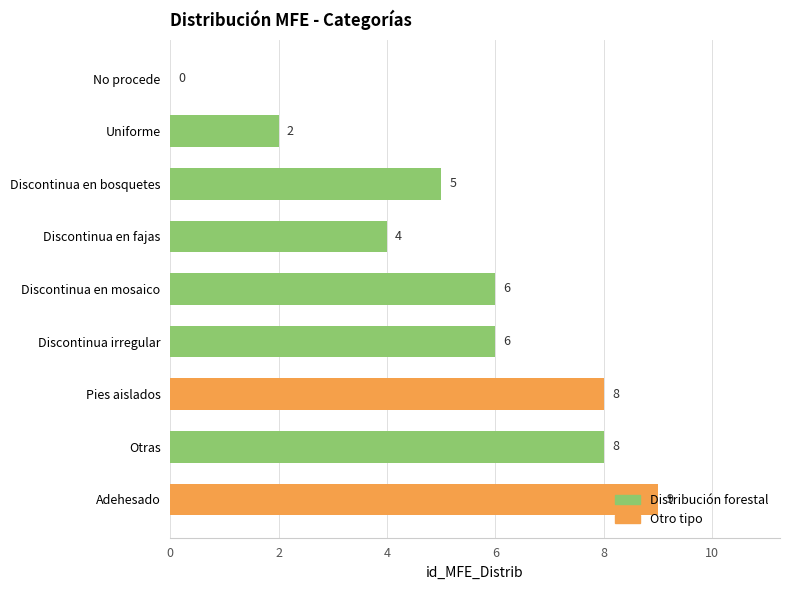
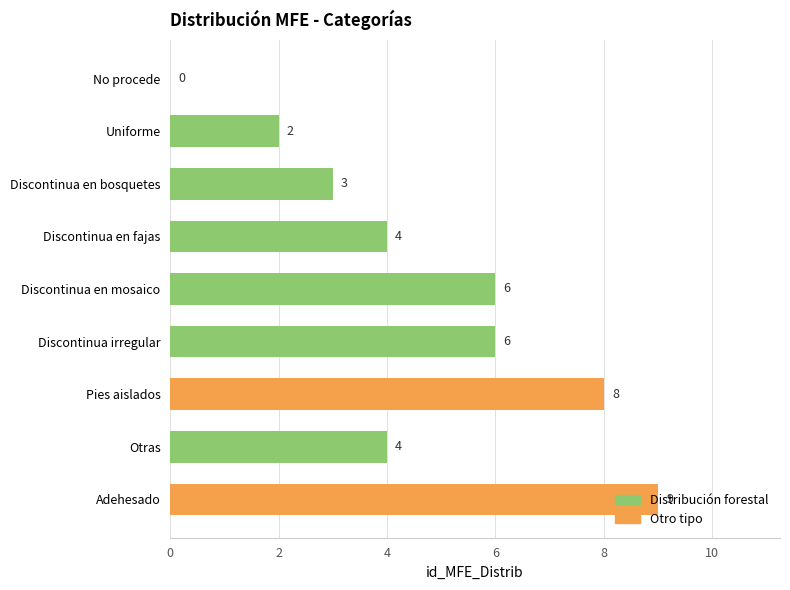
  {
    "No procede": 0,
    "Uniforme": 2,
-   "Discontinua en bosquetes": 5,
+   "Discontinua en bosquetes": 3,
    "Discontinua en fajas": 4,
    "Discontinua en mosaico": 6,
    "Discontinua irregular": 6,
    "Pies aislados": 8,
-   "Otras": 8,
+   "Otras": 4,
    "Adehesado": 9
  }
